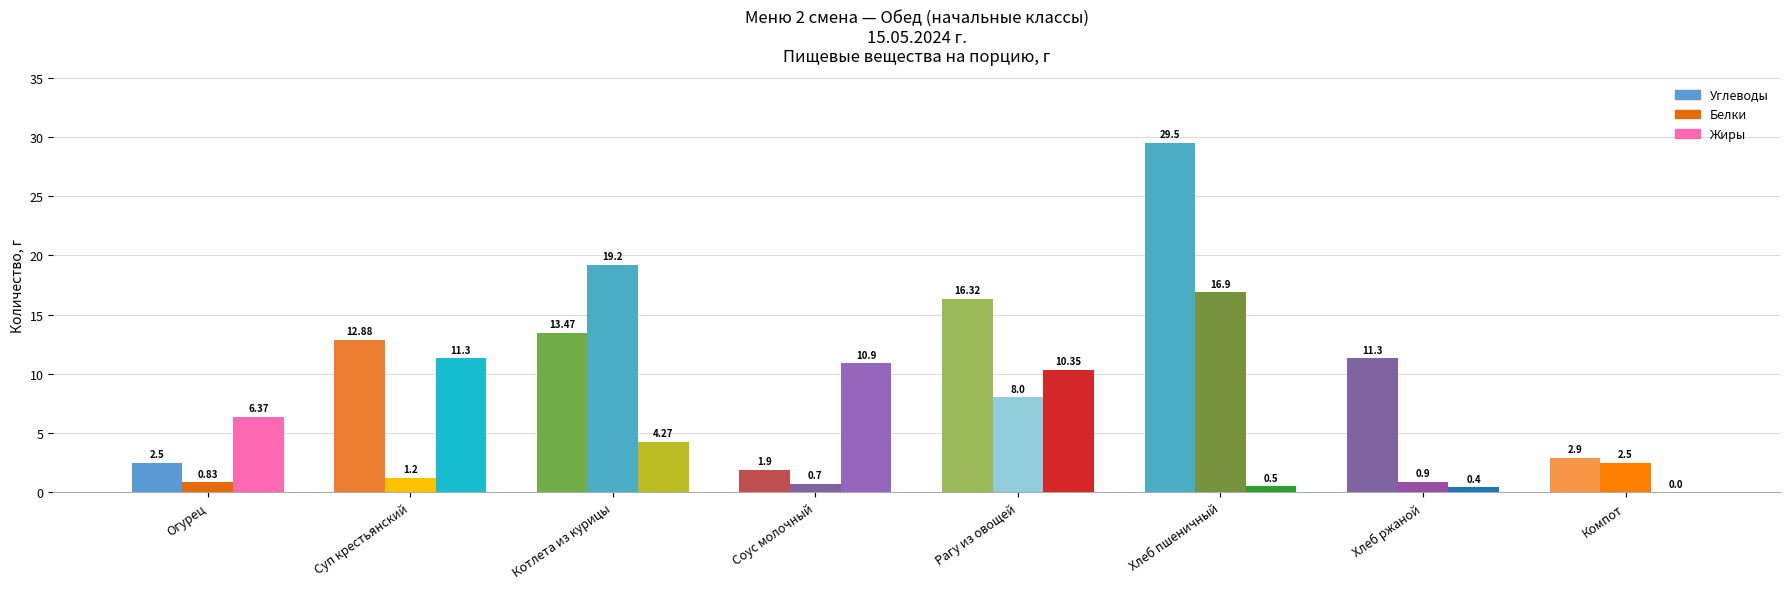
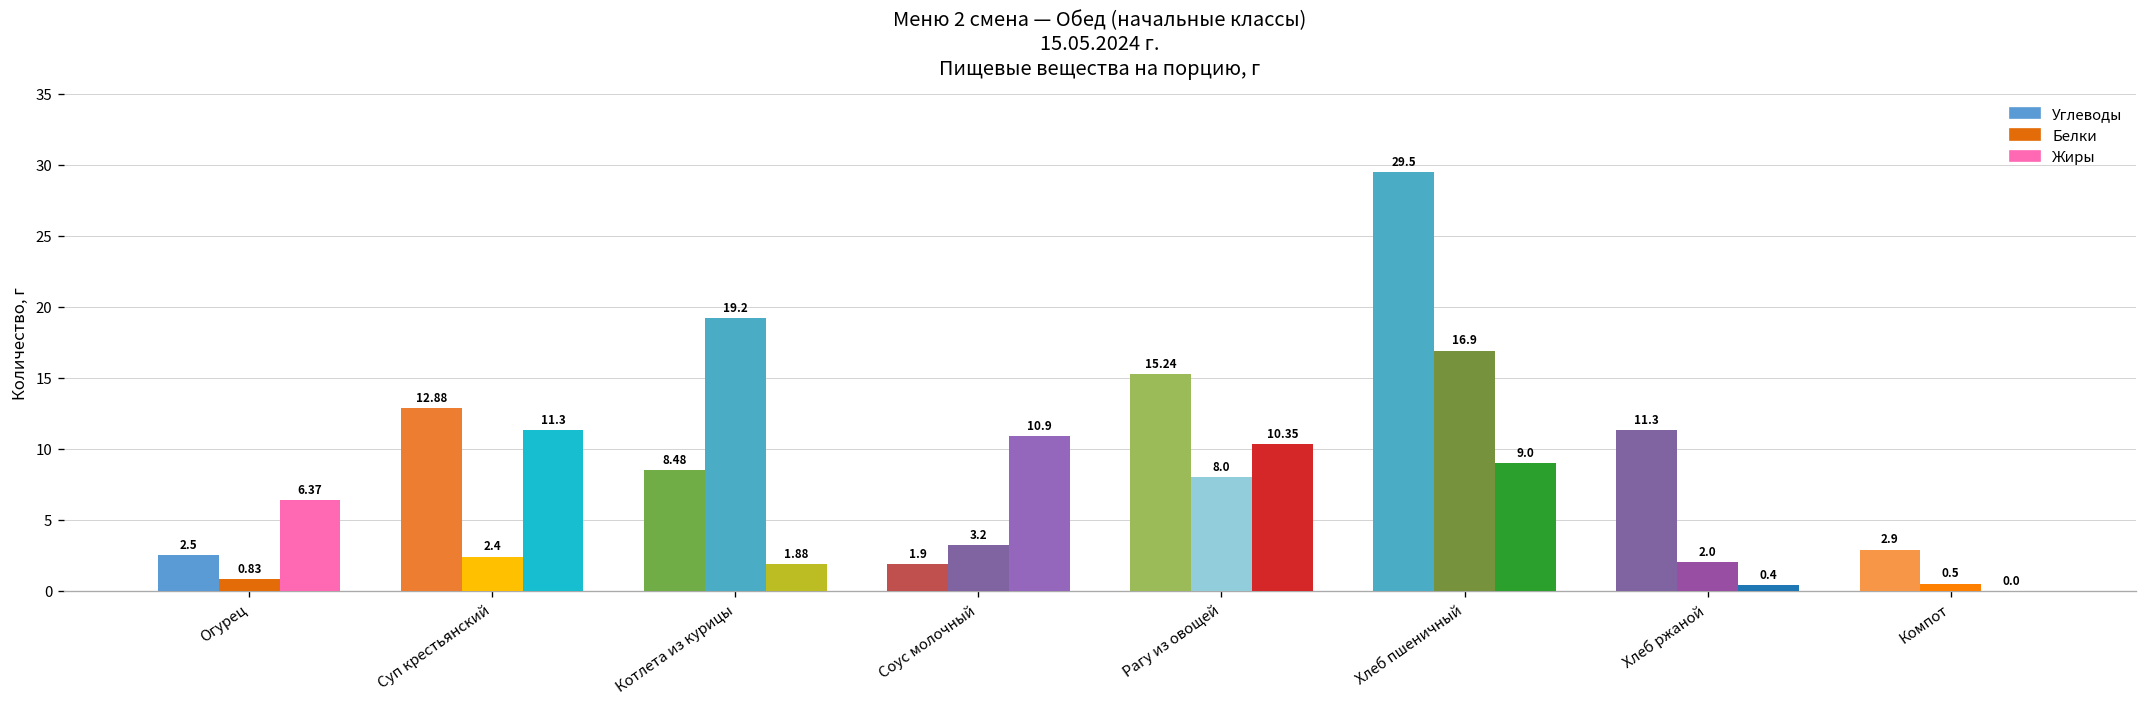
  {
    "Углеводы": {
      "Огурец": 2.5,
      "Суп крестьянский": 12.88,
-     "Котлета из курицы": 13.47,
+     "Котлета из курицы": 8.48,
      "Соус молочный": 1.9,
-     "Рагу из овощей": 16.32,
+     "Рагу из овощей": 15.24,
      "Хлеб пшеничный": 29.5,
      "Хлеб ржаной": 11.3,
      "Компот": 2.9
    },
    "Белки": {
      "Огурец": 0.83,
-     "Суп крестьянский": 1.2,
+     "Суп крестьянский": 2.4,
      "Котлета из курицы": 19.2,
-     "Соус молочный": 0.7,
+     "Соус молочный": 3.2,
      "Рагу из овощей": 8.0,
      "Хлеб пшеничный": 16.9,
-     "Хлеб ржаной": 0.9,
-     "Компот": 2.5
+     "Хлеб ржаной": 2.0,
+     "Компот": 0.5
    },
    "Жиры": {
      "Огурец": 6.37,
      "Суп крестьянский": 11.3,
-     "Котлета из курицы": 4.27,
+     "Котлета из курицы": 1.88,
      "Соус молочный": 10.9,
      "Рагу из овощей": 10.35,
-     "Хлеб пшеничный": 0.5,
+     "Хлеб пшеничный": 9.0,
      "Хлеб ржаной": 0.4,
      "Компот": 0.0
    }
  }
